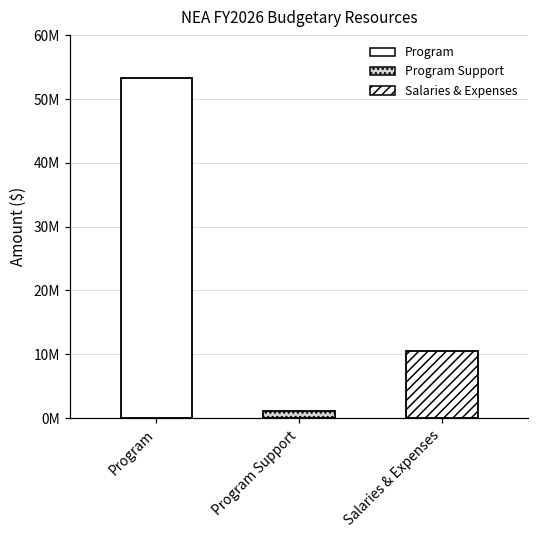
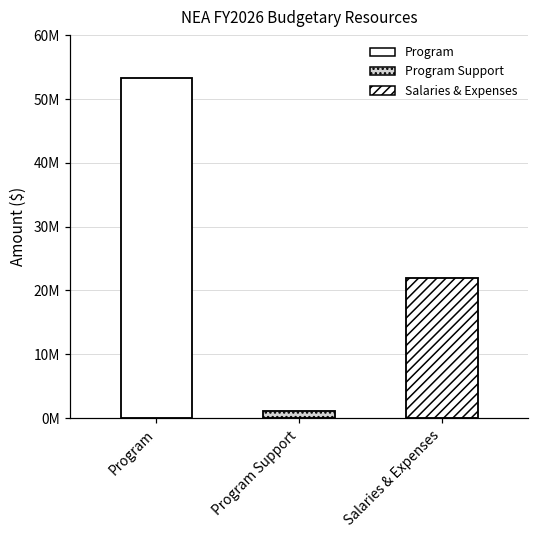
  {
    "Program": 53000000,
    "Program Support": 1000000,
-   "Salaries & Expenses": 11000000
+   "Salaries & Expenses": 22000000
  }
